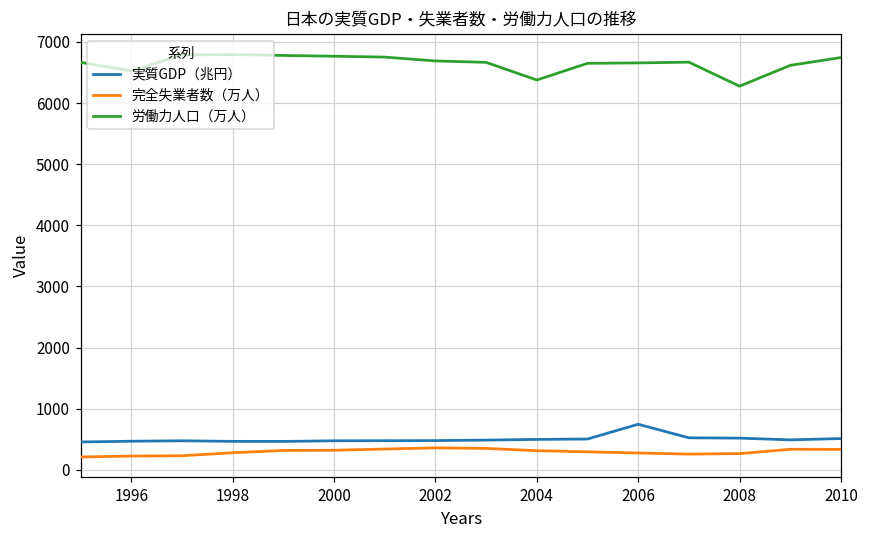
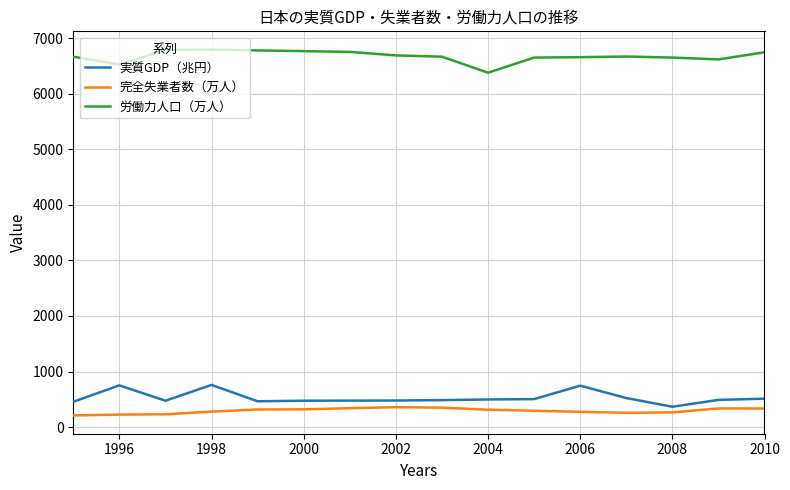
  {
    "実質GDP（兆円）": {
-     "1996": 500,
-     "1998": 500,
+     "1996": 800,
+     "1998": 800,
      "2000": 500,
      "2002": 500,
      "2004": 500,
      "2006": 700,
-     "2008": 500,
+     "2008": 400,
      "2010": 500
    },
    "完全失業者数（万人）": {
      "1996": 200,
      "1998": 300,
      "2000": 300,
      "2002": 400,
      "2004": 300,
      "2006": 300,
      "2008": 300,
      "2010": 300
    },
    "労働力人口（万人）": {
      "2000": 6800,
      "2002": 6700,
      "2004": 6400,
      "2006": 6700,
-     "2008": 6300,
+     "2008": 6700,
      "2010": 6700
    }
  }
